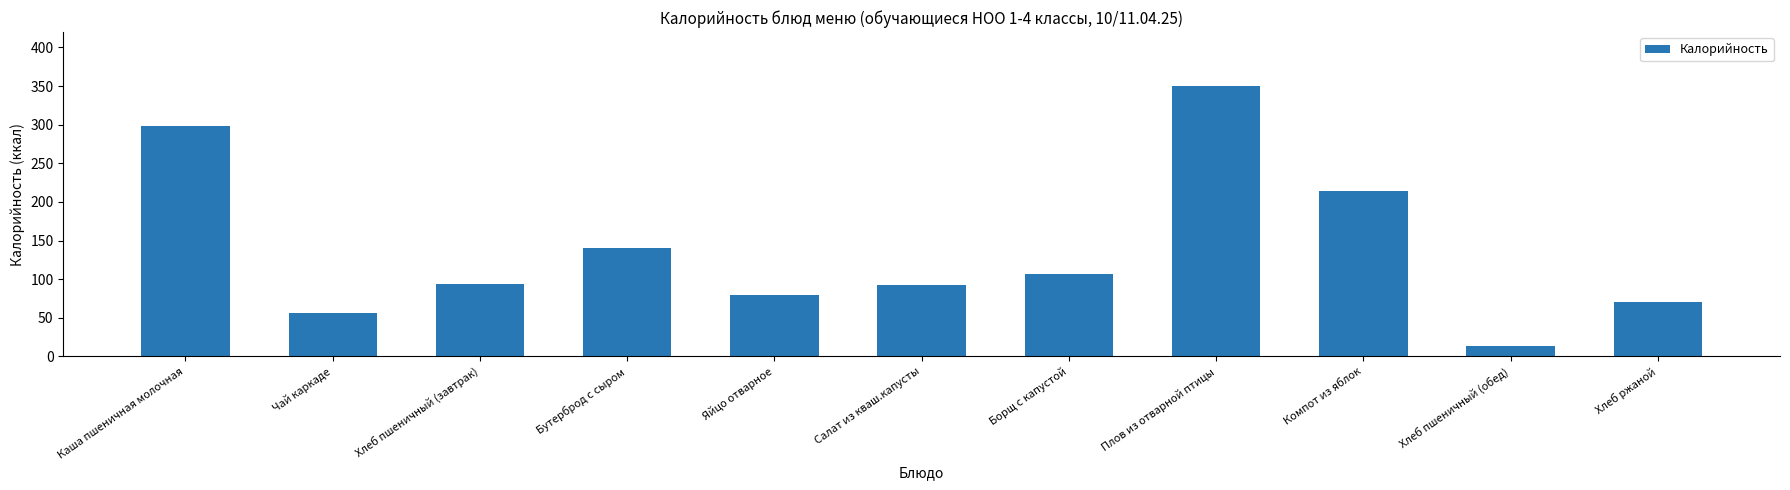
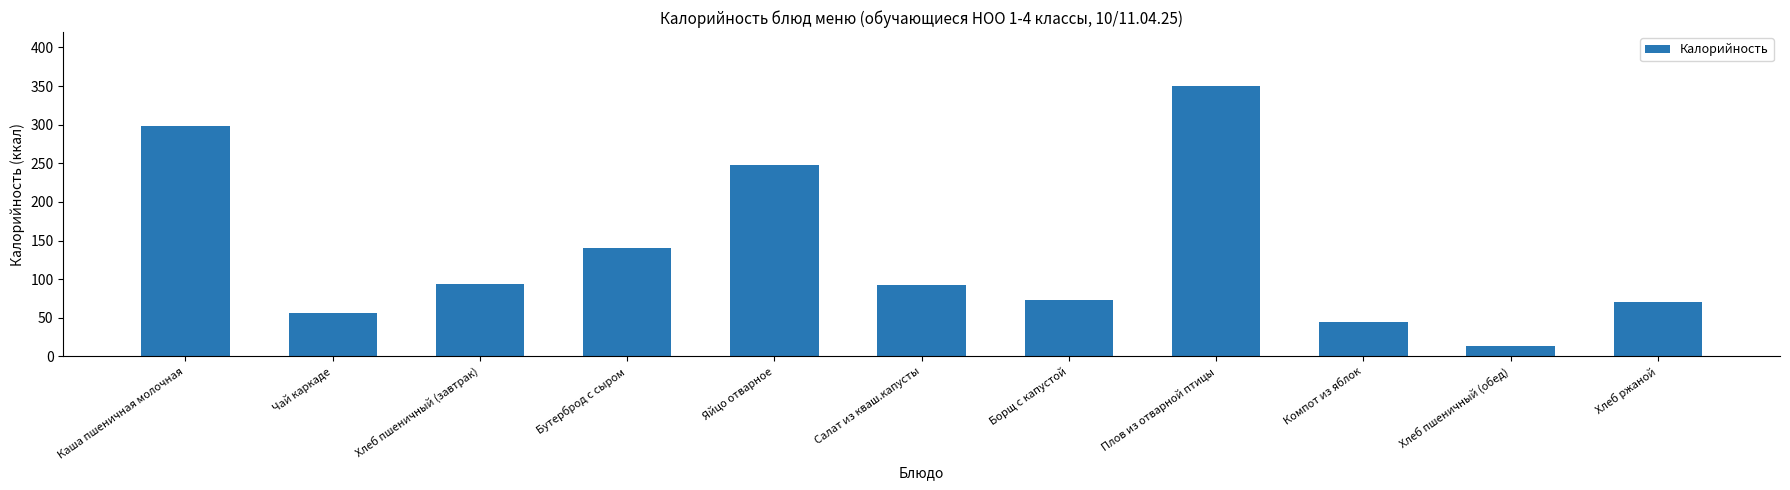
  {
    "Каша пшеничная молочная": 300,
    "Чай каркаде": 60,
    "Хлеб пшеничный (завтрак)": 90,
    "Бутерброд с сыром": 140,
-   "Яйцо отварное": 80,
+   "Яйцо отварное": 250,
    "Салат из кваш.капусты": 90,
-   "Борщ с капустой": 110,
+   "Борщ с капустой": 70,
    "Плов из отварной птицы": 350,
-   "Компот из яблок": 210,
+   "Компот из яблок": 50,
    "Хлеб пшеничный (обед)": 10,
    "Хлеб ржаной": 70
  }
